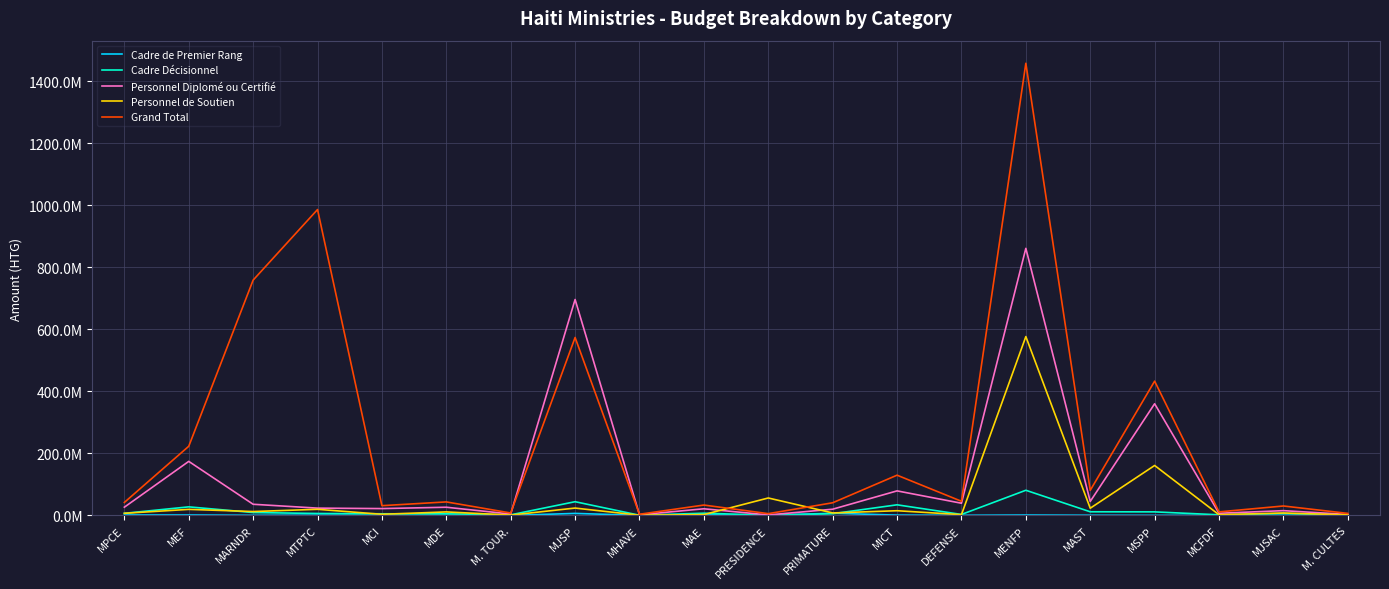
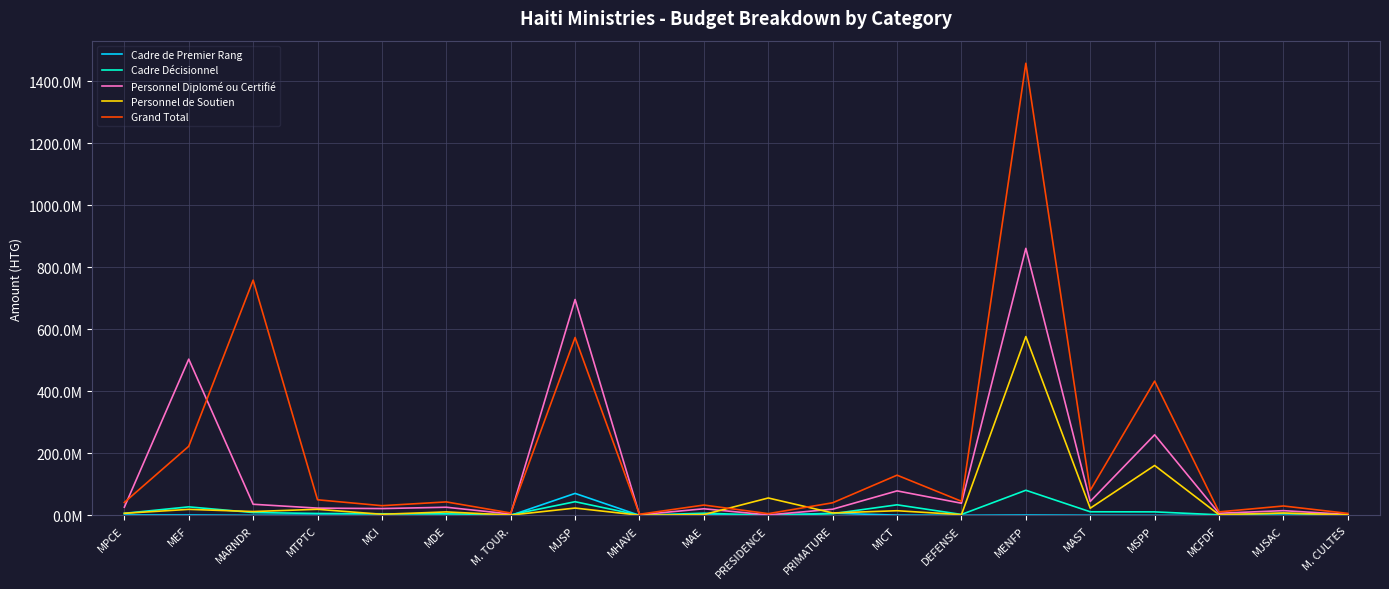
  {
    "Cadre de Premier Rang": {
      "MEF": 0,
      "MARNDR": 0,
-     "MJSP": 10000000,
+     "MJSP": 70000000,
      "MICT": 0,
      "MENFP": 0,
      "MAST": 0,
      "MSPP": 0
    },
    "Cadre Décisionnel": {
      "MJSP": 40000000,
      "MICT": 30000000,
      "MENFP": 80000000,
      "MAST": 10000000,
      "MSPP": 10000000
    },
    "Personnel Diplomé ou Certifié": {
      "MPCE": 30000000,
-     "MEF": 170000000,
+     "MEF": 500000000,
      "MARNDR": 40000000,
      "MCI": 20000000,
      "MDE": 30000000,
      "MJSP": 700000000,
      "MAE": 20000000,
      "PRIMATURE": 20000000,
      "MICT": 80000000,
      "MENFP": 860000000,
      "MAST": 50000000,
-     "MSPP": 360000000
+     "MSPP": 260000000
    },
    "Personnel de Soutien": {
      "MJSP": 20000000,
      "PRESIDENCE": 60000000,
      "MICT": 20000000,
      "MENFP": 580000000,
      "MAST": 20000000,
      "MSPP": 160000000
    },
    "Grand Total": {
      "MPCE": 40000000,
      "MEF": 220000000,
      "MARNDR": 760000000,
-     "MTPTC": 990000000,
+     "MTPTC": 50000000,
      "MCI": 30000000,
      "MDE": 40000000,
      "MJSP": 570000000,
      "MAE": 30000000,
      "PRIMATURE": 40000000,
      "MICT": 130000000,
      "MENFP": 1460000000,
      "MAST": 80000000,
      "MSPP": 430000000,
      "MJSAC": 30000000
    }
  }
